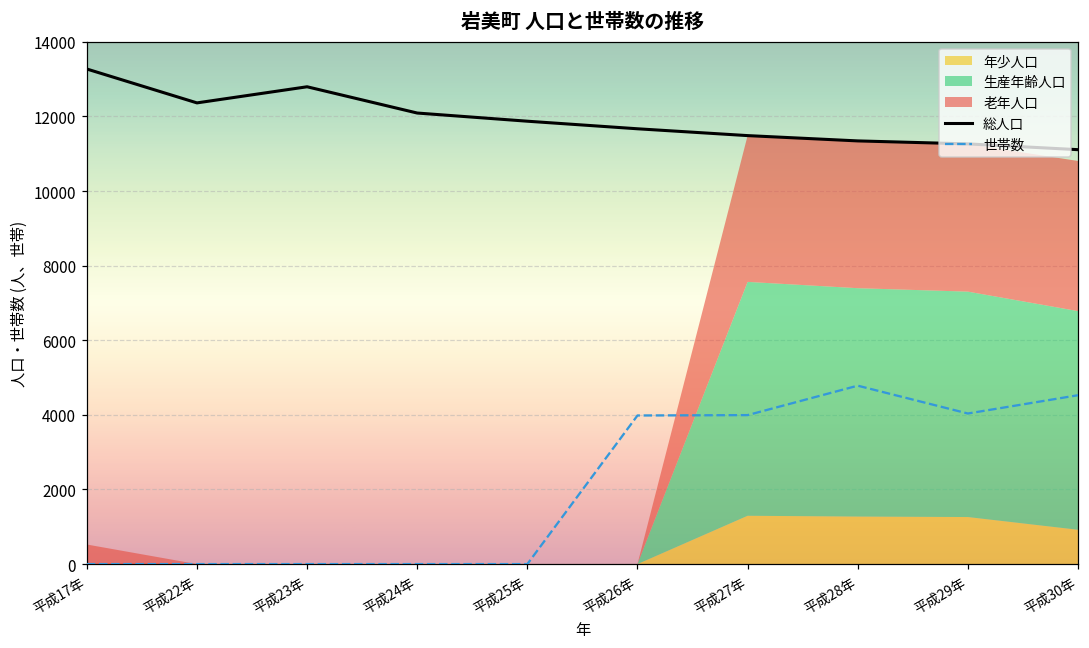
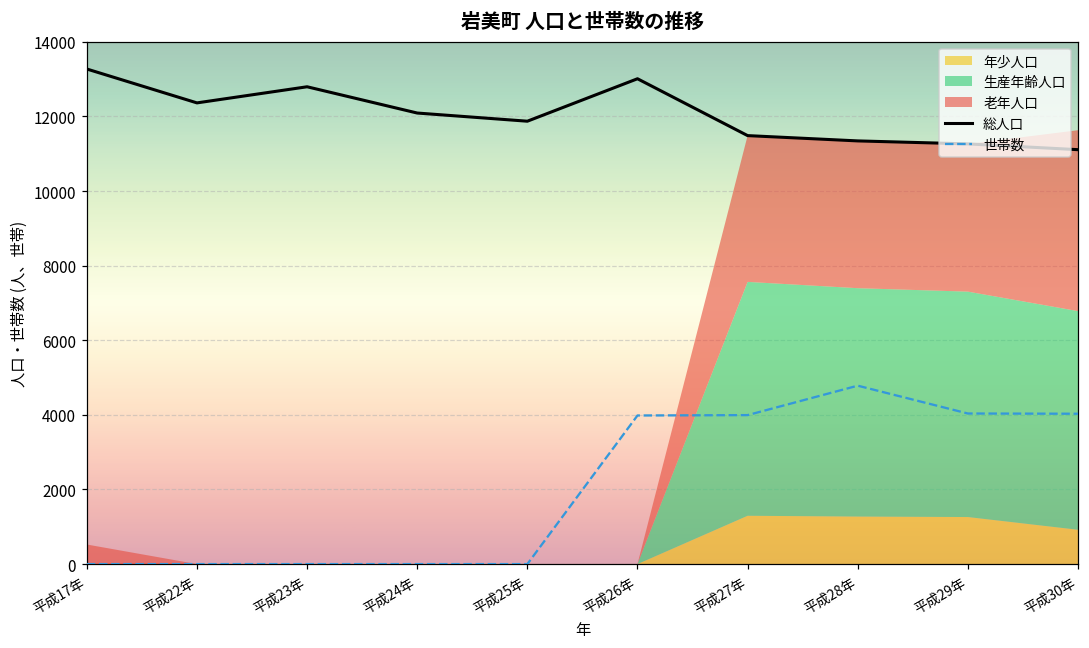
  {
    "総人口": {
      "平成17年": 13300,
      "平成22年": 12400,
      "平成23年": 12800,
      "平成24年": 12100,
      "平成25年": 11900,
-     "平成26年": 11700,
+     "平成26年": 13000,
      "平成30年": 11100
    },
    "年少人口": {
      "平成27年": 1300,
      "平成28年": 1300,
      "平成29年": 1300,
      "平成30年": 900
    },
    "世帯数": {
      "平成26年": 4000,
      "平成27年": 4000,
      "平成28年": 4800,
      "平成29年": 4000,
-     "平成30年": 4500
+     "平成30年": 4000
    },
    "生産年齢人口": {
      "平成27年": 6300,
      "平成28年": 6100,
      "平成29年": 6000,
      "平成30年": 5900
    },
    "老年人口": {
      "平成17年": 500,
-     "平成30年": 4000
+     "平成30年": 4800
    }
  }
